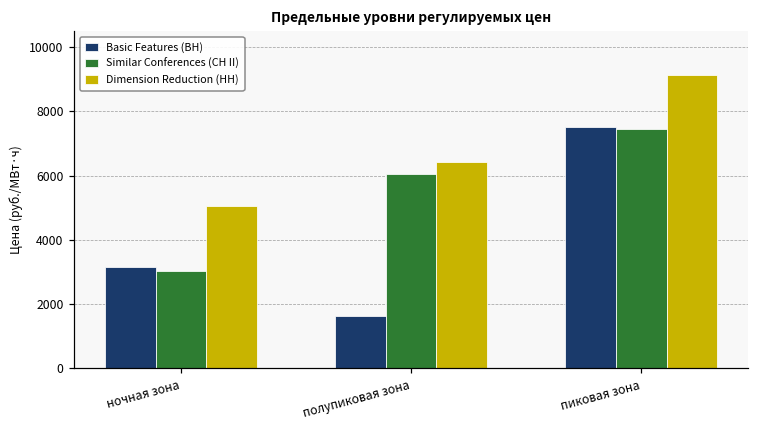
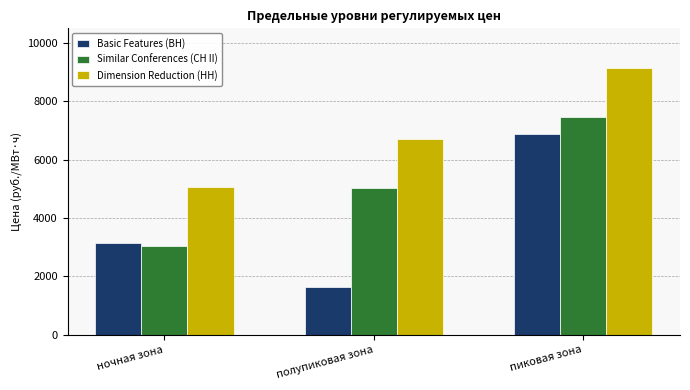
  {
    "Basic Features (ВН)": {
      "ночная зона": 3100,
      "полупиковая зона": 1600,
-     "пиковая зона": 7500
+     "пиковая зона": 6900
    },
    "Similar Conferences (СН II)": {
      "ночная зона": 3000,
-     "полупиковая зона": 6000,
+     "полупиковая зона": 5000,
      "пиковая зона": 7500
    },
    "Dimension Reduction (НН)": {
      "ночная зона": 5100,
-     "полупиковая зона": 6400,
+     "полупиковая зона": 6700,
      "пиковая зона": 9100
    }
  }
